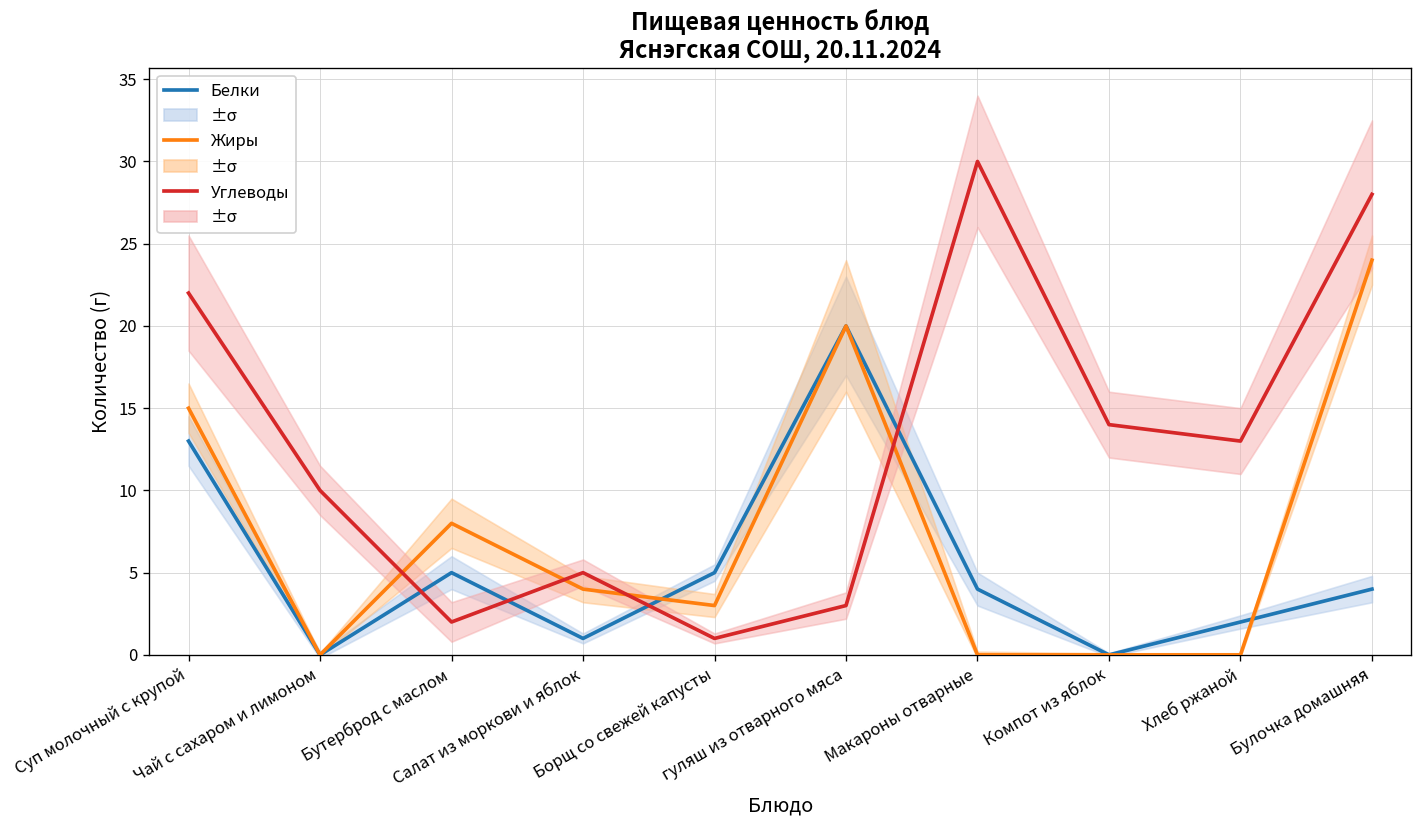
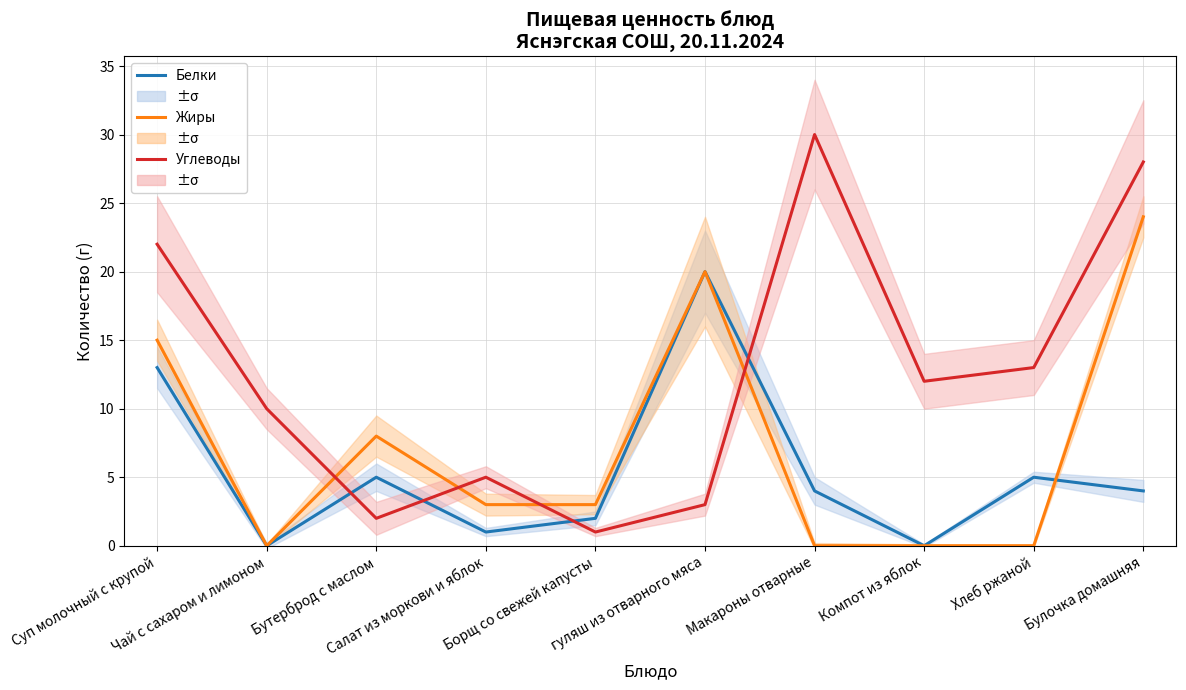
  {
    "Белки": {
      "Суп молочный с крупой": 13,
      "Бутерброд с маслом": 5,
      "Салат из моркови и яблок": 1,
-     "Борщ со свежей капусты": 5,
+     "Борщ со свежей капусты": 2,
      "Макароны отварные": 4,
-     "Хлеб ржаной": 2,
+     "Хлеб ржаной": 5,
      "Булочка домашняя": 4
    },
    "Жиры": {
      "Суп молочный с крупой": 15,
      "Бутерброд с маслом": 8,
-     "Салат из моркови и яблок": 4,
+     "Салат из моркови и яблок": 3,
      "Борщ со свежей капусты": 3,
      "Макароны отварные": 0,
      "Булочка домашняя": 24
    },
    "Углеводы": {
      "Суп молочный с крупой": 22,
      "Чай с сахаром и лимоном": 10,
      "Бутерброд с маслом": 2,
      "Салат из моркови и яблок": 5,
      "Борщ со свежей капусты": 1,
      "гуляш из отварного мяса": 3,
      "Макароны отварные": 30,
-     "Компот из яблок": 14,
+     "Компот из яблок": 12,
      "Хлеб ржаной": 13,
      "Булочка домашняя": 28
    }
  }
